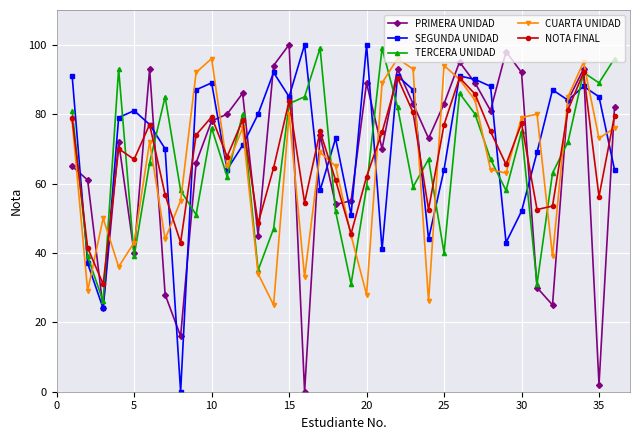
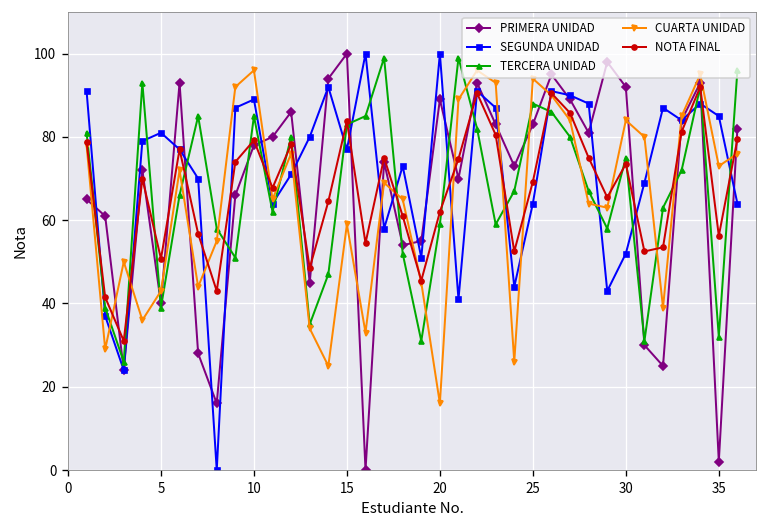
  {
    "PRIMERA UNIDAD": {
      "5": 40,
      "10": 78,
      "15": 100,
      "20": 89,
      "25": 83,
      "30": 92,
      "35": 2
    },
    "SEGUNDA UNIDAD": {
      "5": 81,
      "10": 89,
-     "15": 85,
+     "15": 77,
      "20": 100,
      "25": 64,
      "30": 52,
      "35": 85
    },
    "TERCERA UNIDAD": {
      "5": 39,
-     "10": 76,
+     "10": 85,
      "15": 83,
      "20": 59,
-     "25": 40,
+     "25": 88,
      "30": 75,
-     "35": 89
+     "35": 32
    },
    "CUARTA UNIDAD": {
      "5": 43,
      "10": 96,
-     "15": 80,
-     "20": 28,
+     "15": 59,
+     "20": 16,
      "25": 94,
-     "30": 79,
+     "30": 84,
      "35": 73
    },
    "NOTA FINAL": {
-     "5": 67,
+     "5": 51,
      "10": 79,
      "15": 84,
      "20": 62,
-     "25": 77,
-     "30": 77,
+     "25": 69,
+     "30": 74,
      "35": 56
    }
  }
